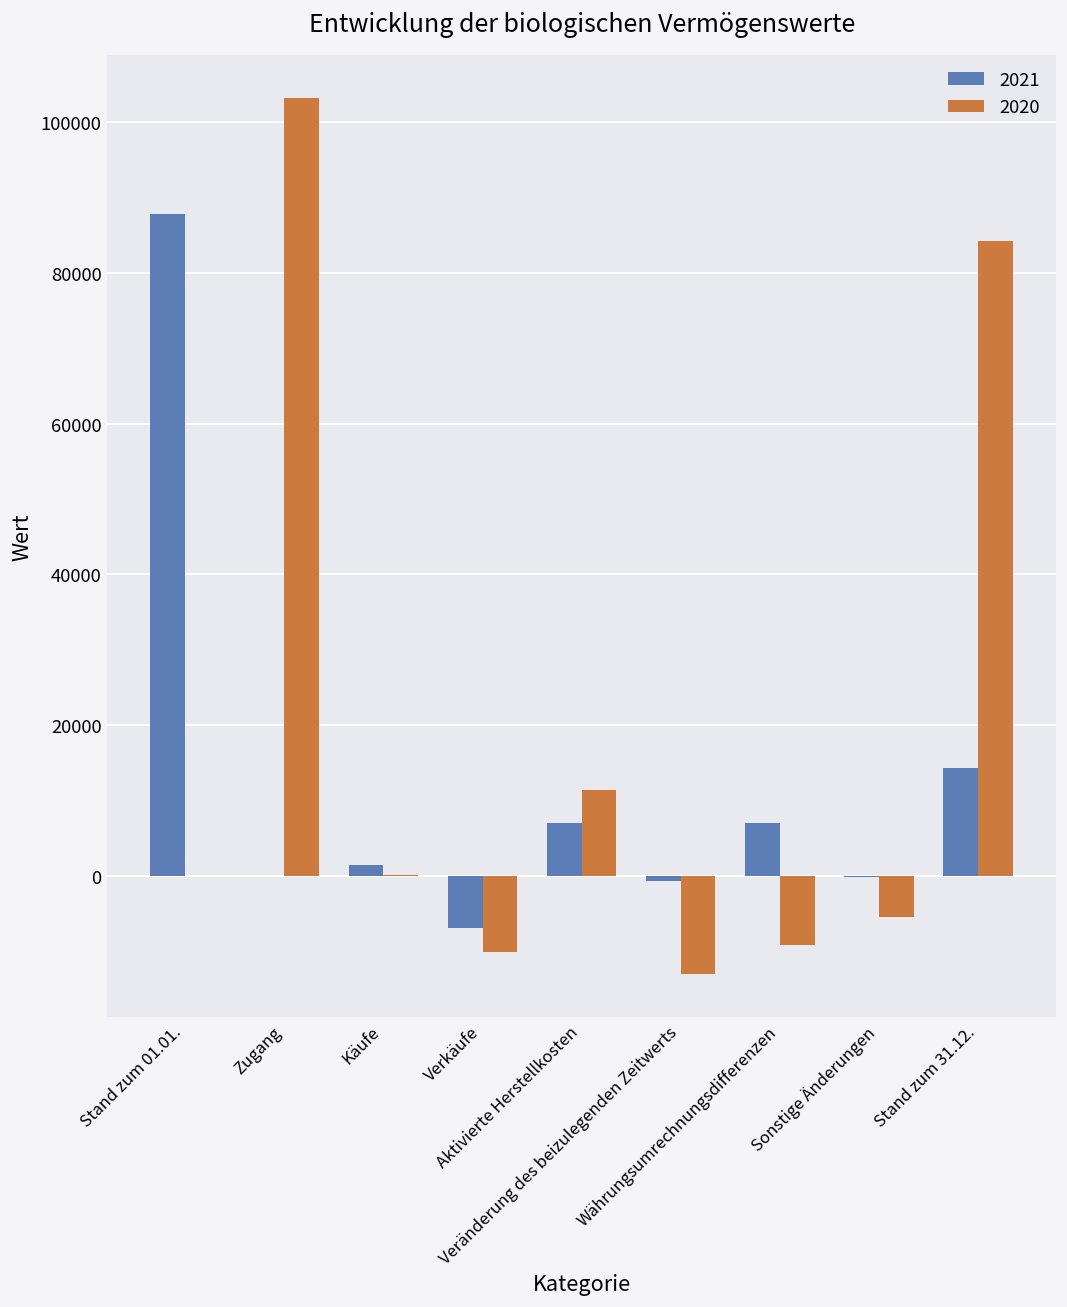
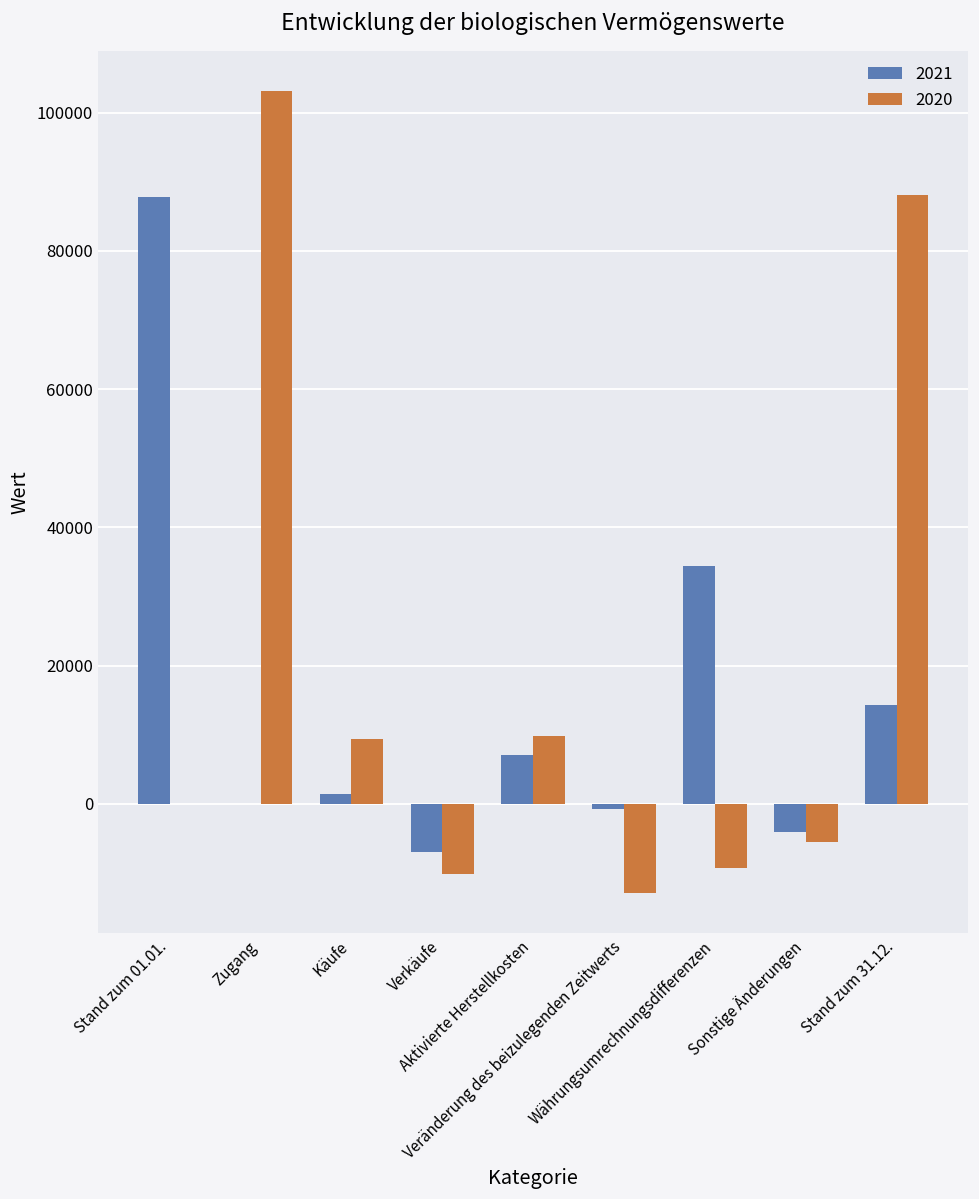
  {
    "2021": {
      "Stand zum 01.01.": 88000,
      "Zugang": 0,
      "Käufe": 1000,
      "Verkäufe": -7000,
      "Aktivierte Herstellkosten": 7000,
      "Veränderung des beizulegenden Zeitwerts": -1000,
-     "Währungsumrechnungsdifferenzen": 7000,
-     "Sonstige Änderungen": 0,
+     "Währungsumrechnungsdifferenzen": 34000,
+     "Sonstige Änderungen": -4000,
      "Stand zum 31.12.": 14000
    },
    "2020": {
      "Stand zum 01.01.": 0,
      "Zugang": 103000,
-     "Käufe": 0,
+     "Käufe": 9000,
      "Verkäufe": -10000,
-     "Aktivierte Herstellkosten": 11000,
+     "Aktivierte Herstellkosten": 10000,
      "Veränderung des beizulegenden Zeitwerts": -13000,
      "Währungsumrechnungsdifferenzen": -9000,
      "Sonstige Änderungen": -5000,
-     "Stand zum 31.12.": 84000
+     "Stand zum 31.12.": 88000
    }
  }
